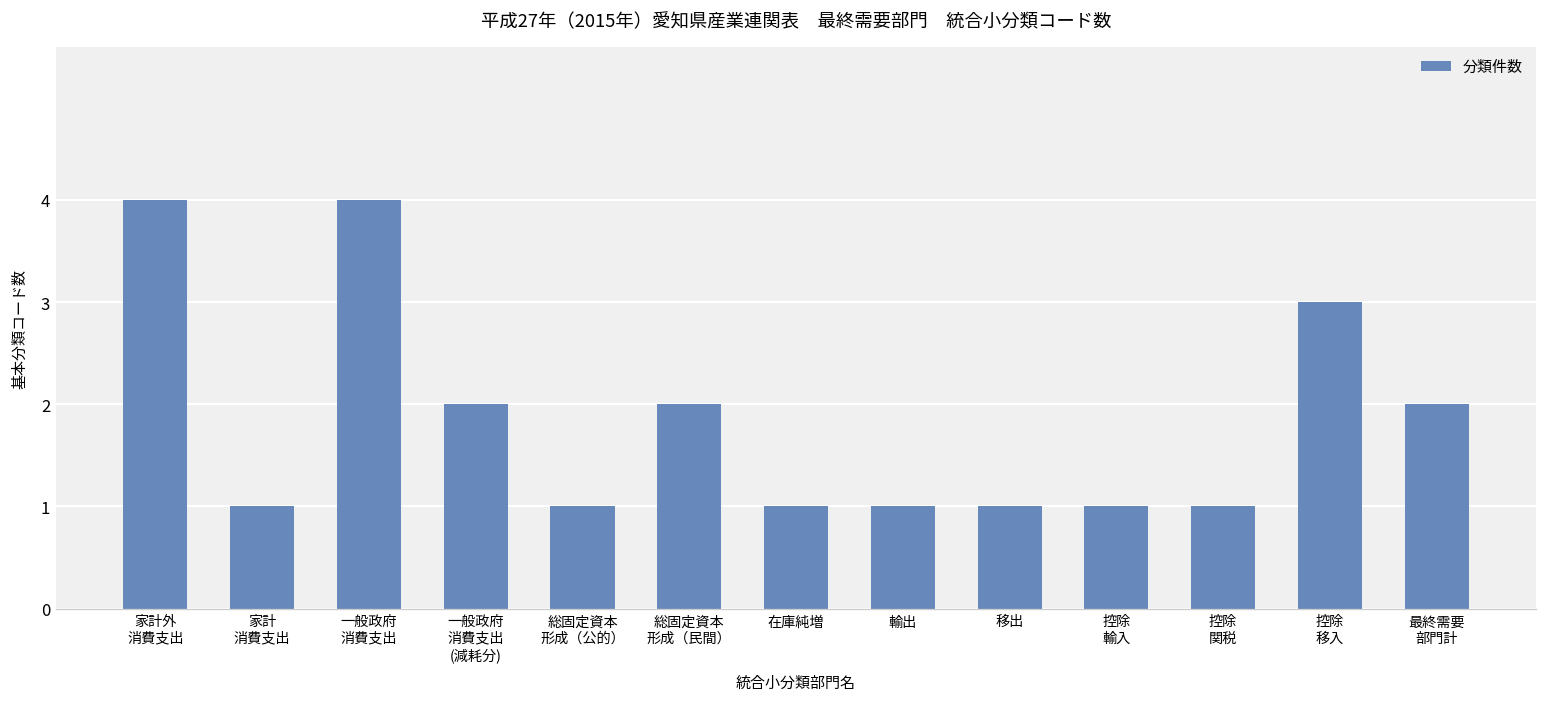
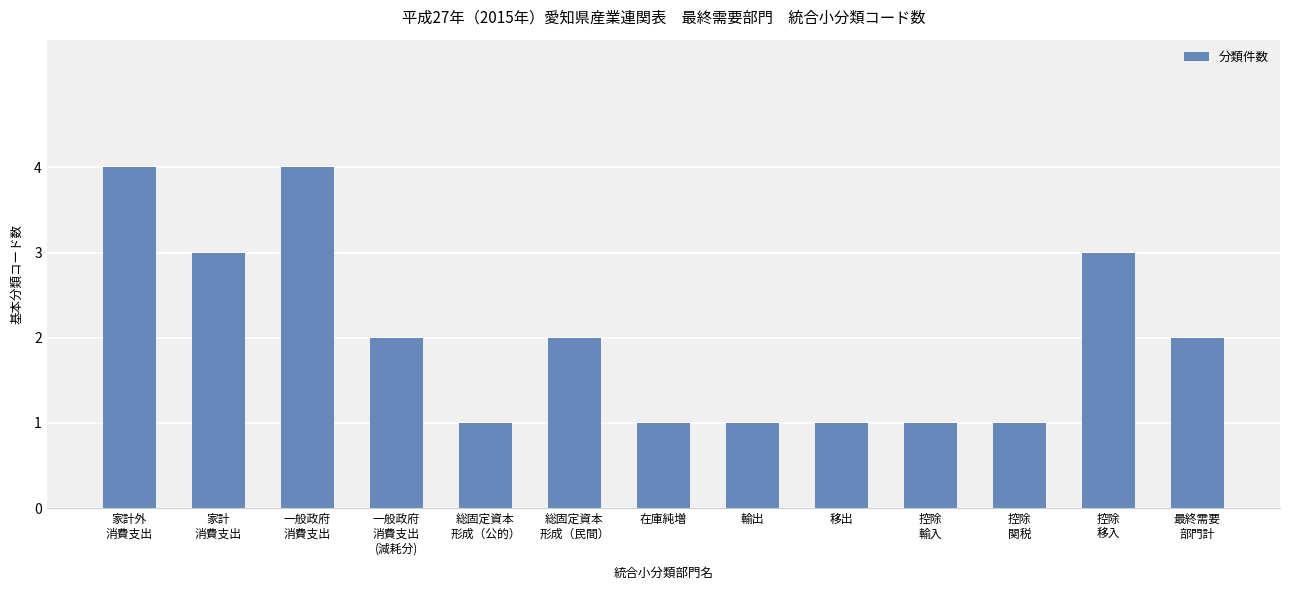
  {
    "家計外 消費支出": 4,
-   "家計 消費支出": 1,
+   "家計 消費支出": 3,
    "一般政府 消費支出": 4,
    "一般政府 消費支出 (減耗分)": 2,
    "総固定資本 形成（公的）": 1,
    "総固定資本 形成（民間）": 2,
    "在庫純増": 1,
    "輸出": 1,
    "移出": 1,
    "控除 輸入": 1,
    "控除 関税": 1,
    "控除 移入": 3,
    "最終需要 部門計": 2
  }
